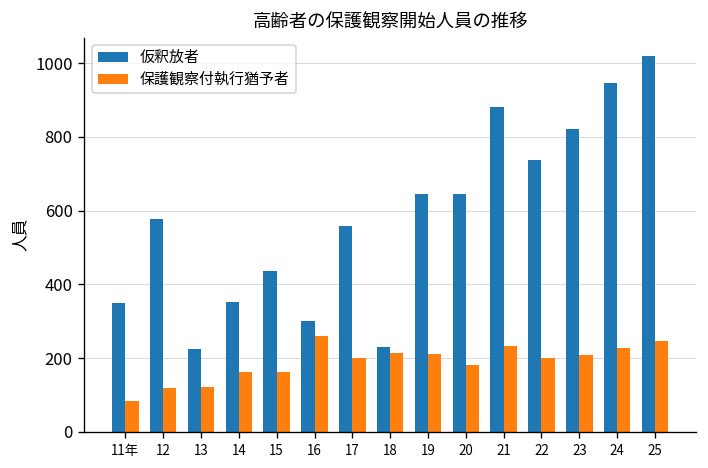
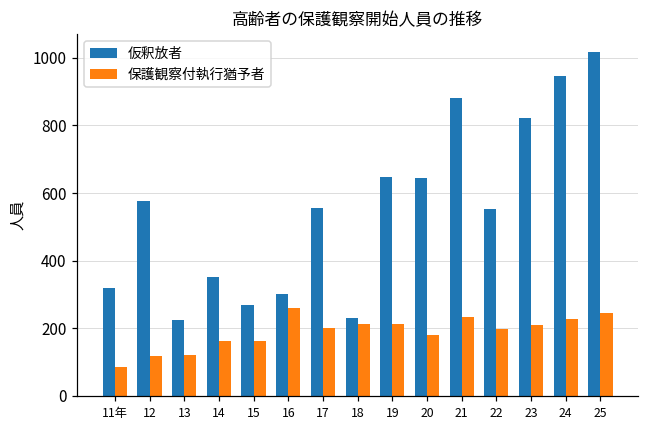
  {
    "仮釈放者": {
-     "11年": 350,
+     "11年": 320,
      "12": 580,
      "13": 230,
      "14": 350,
-     "15": 440,
+     "15": 270,
      "16": 300,
      "17": 560,
      "18": 230,
      "19": 650,
      "20": 640,
      "21": 880,
-     "22": 740,
+     "22": 550,
      "23": 820,
      "24": 950,
      "25": 1020
    },
    "保護観察付執行猶予者": {
      "11年": 90,
      "12": 120,
      "13": 120,
      "14": 160,
      "15": 160,
      "16": 260,
      "17": 200,
      "18": 210,
      "19": 210,
      "20": 180,
      "21": 230,
      "22": 200,
      "23": 210,
      "24": 230,
      "25": 250
    }
  }
